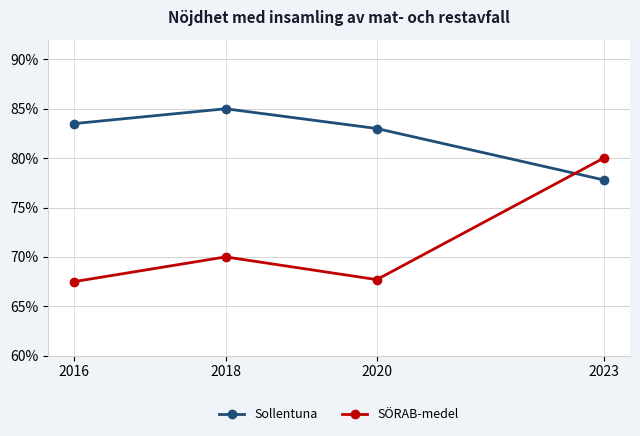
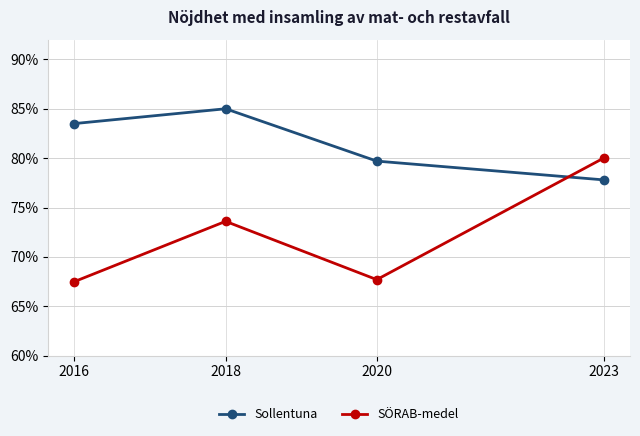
  {
    "Sollentuna": {
      "2016": "84%",
      "2018": "85%",
-     "2020": "83%",
+     "2020": "80%",
      "2023": "78%"
    },
    "SÖRAB-medel": {
      "2016": "68%",
-     "2018": "70%",
+     "2018": "74%",
      "2020": "68%",
      "2023": "80%"
    }
  }
